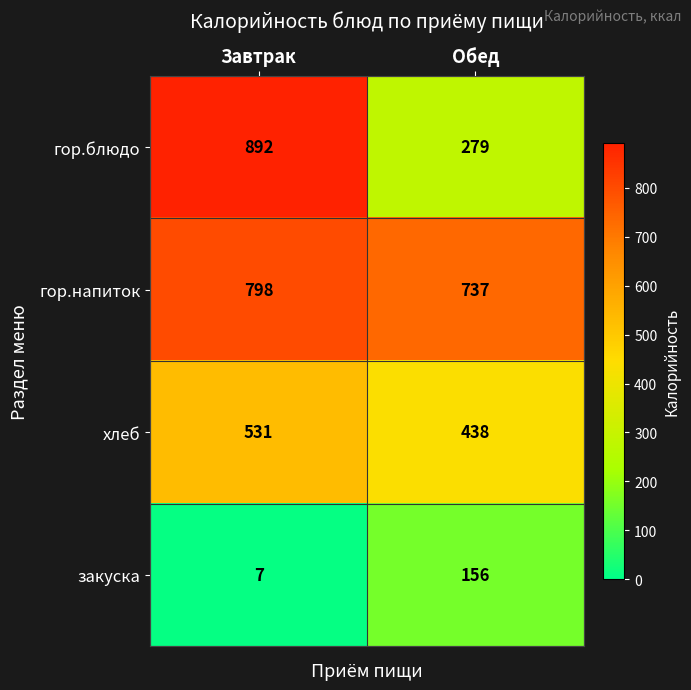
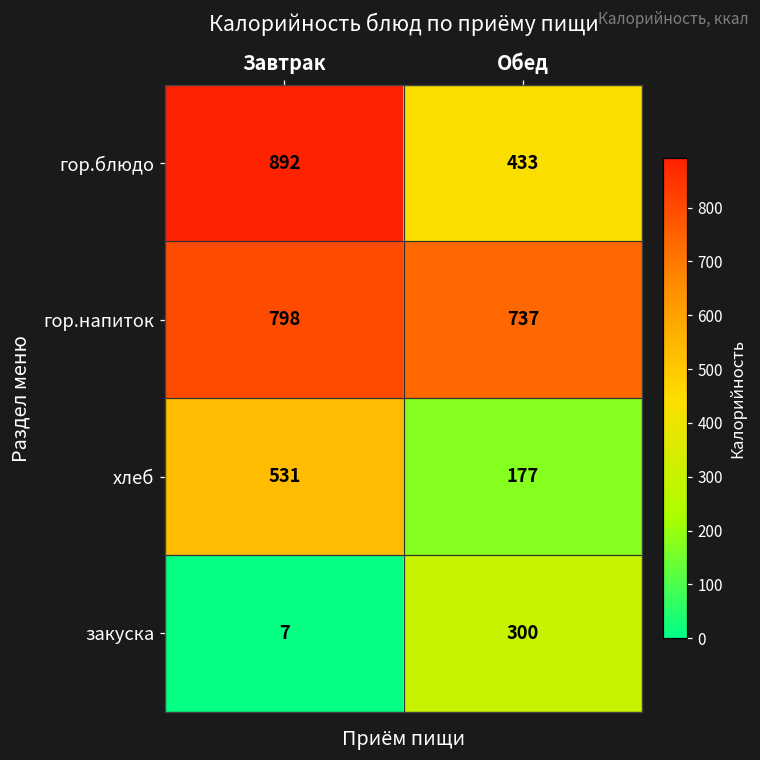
  {
    "гор.блюдо": {
      "Завтрак": 892,
-     "Обед": 279
+     "Обед": 433
    },
    "гор.напиток": {
      "Завтрак": 798,
      "Обед": 737
    },
    "хлеб": {
      "Завтрак": 531,
-     "Обед": 438
+     "Обед": 177
    },
    "закуска": {
      "Завтрак": 7,
-     "Обед": 156
+     "Обед": 300
    }
  }
